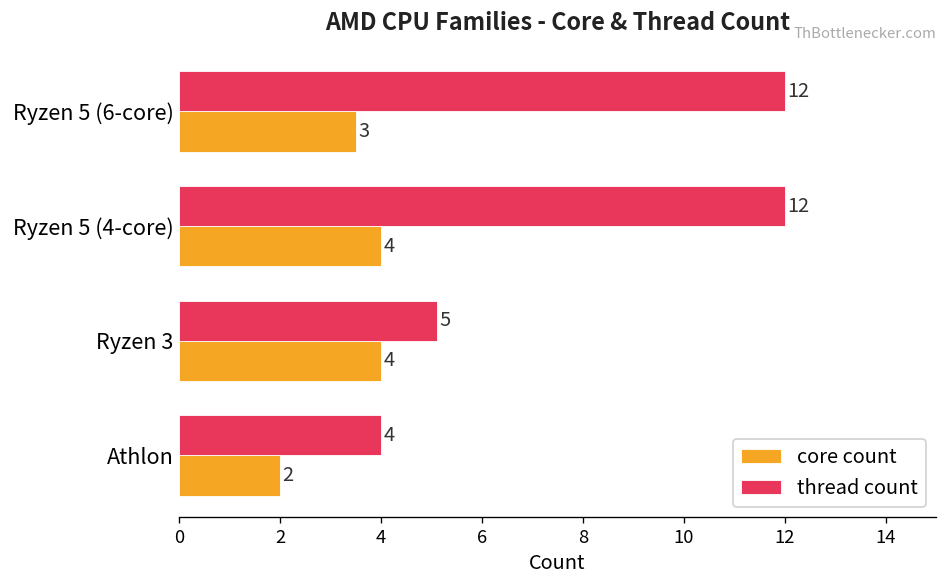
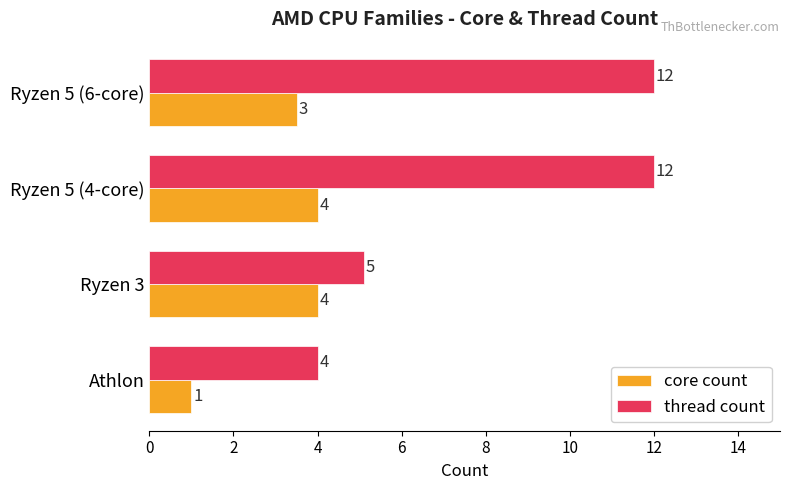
  {
    "core count": {
      "Ryzen 5 (6-core)": 3,
      "Ryzen 5 (4-core)": 4,
      "Ryzen 3": 4,
-     "Athlon": 2
+     "Athlon": 1
    },
    "thread count": {
      "Ryzen 5 (6-core)": 12,
      "Ryzen 5 (4-core)": 12,
      "Ryzen 3": 5,
      "Athlon": 4
    }
  }
